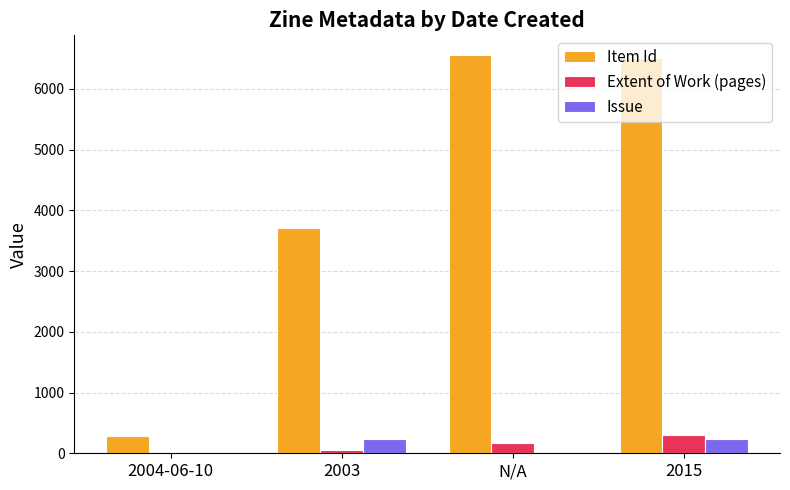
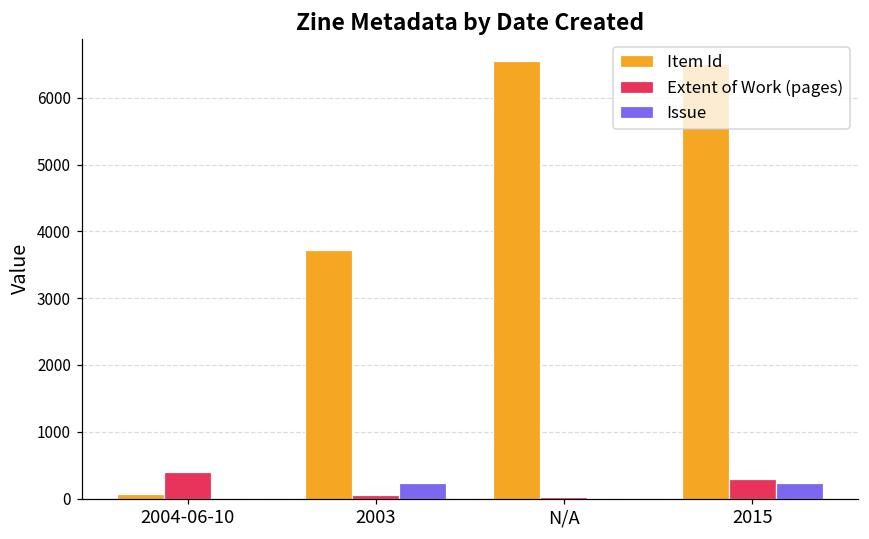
  {
    "Item Id": {
-     "2004-06-10": 300,
+     "2004-06-10": 100,
      "2003": 3700,
      "N/A": 6600
    },
    "Extent of Work (pages)": {
-     "2004-06-10": 0,
+     "2004-06-10": 400,
      "2003": 100,
-     "N/A": 200,
+     "N/A": 0,
      "2015": 300
    },
    "Issue": {
      "2004-06-10": 0,
      "2003": 200,
      "N/A": 0,
      "2015": 200
    }
  }
